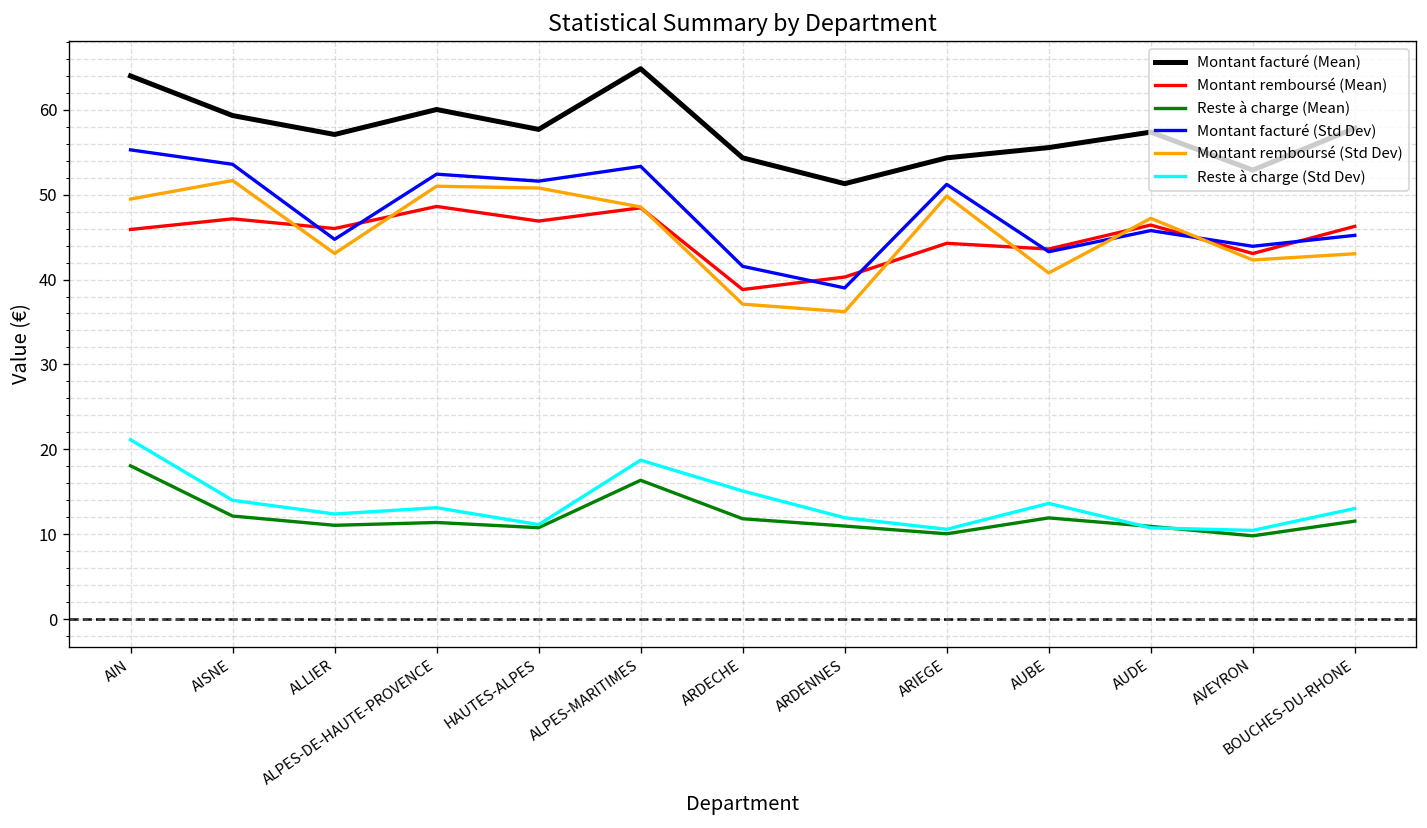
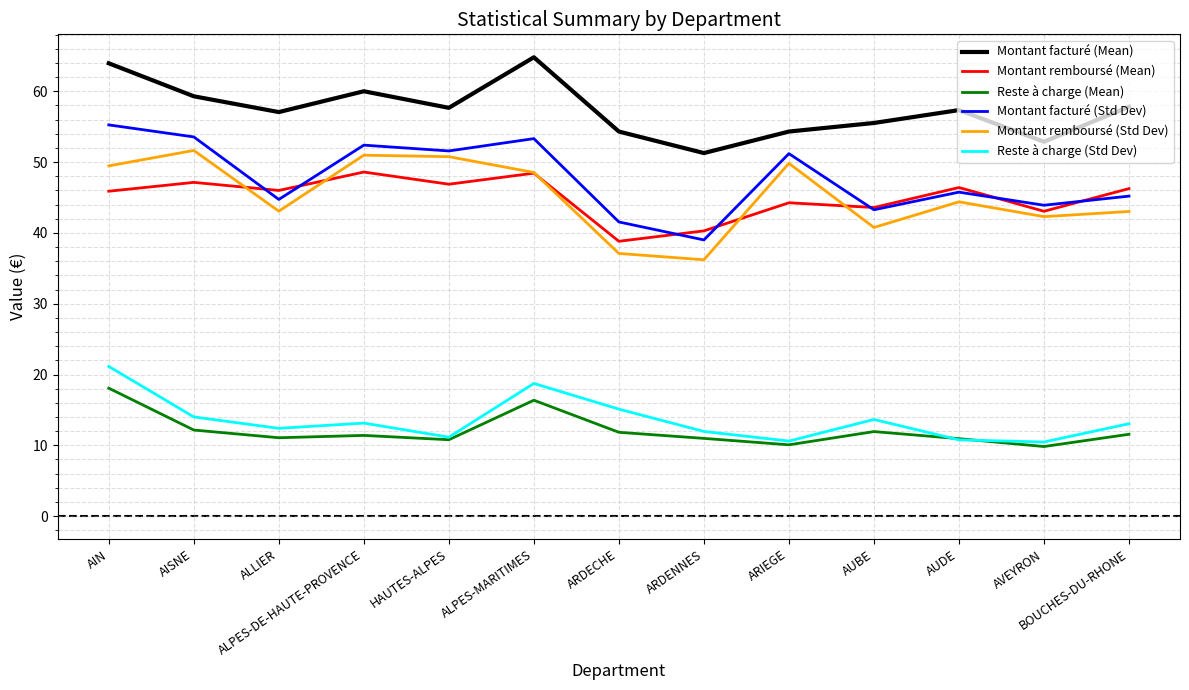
  {
    "Montant facturé (Mean)": {
      "AIN": 64,
      "AISNE": 59,
      "ALLIER": 57,
      "ALPES-DE-HAUTE-PROVENCE": 60,
      "HAUTES-ALPES": 58,
      "ALPES-MARITIMES": 65,
      "ARDECHE": 54,
      "ARDENNES": 51,
      "ARIEGE": 54,
      "AUBE": 56
    },
    "Montant remboursé (Mean)": {
      "AIN": 46,
      "AISNE": 47,
      "ALLIER": 46,
      "ALPES-DE-HAUTE-PROVENCE": 49,
      "HAUTES-ALPES": 47,
      "ARDECHE": 39,
      "ARDENNES": 40,
      "ARIEGE": 44,
      "AUDE": 46,
      "AVEYRON": 43,
      "BOUCHES-DU-RHONE": 46
    },
    "Reste à charge (Mean)": {
      "AIN": 18,
      "AISNE": 12,
      "ALLIER": 11,
      "ALPES-DE-HAUTE-PROVENCE": 11,
      "ALPES-MARITIMES": 16,
      "ARDECHE": 12,
      "ARDENNES": 11,
      "ARIEGE": 10,
      "AUBE": 12,
      "AVEYRON": 10,
      "BOUCHES-DU-RHONE": 12
    },
    "Montant facturé (Std Dev)": {
      "AIN": 55,
      "AISNE": 54,
      "ALLIER": 45,
      "ALPES-DE-HAUTE-PROVENCE": 52,
      "HAUTES-ALPES": 52,
      "ALPES-MARITIMES": 53,
      "ARDECHE": 42,
      "ARDENNES": 39,
      "ARIEGE": 51,
      "AUDE": 46,
      "AVEYRON": 44,
      "BOUCHES-DU-RHONE": 45
    },
    "Montant remboursé (Std Dev)": {
      "AIN": 49,
      "AISNE": 52,
      "ALLIER": 43,
      "ALPES-DE-HAUTE-PROVENCE": 51,
      "HAUTES-ALPES": 51,
      "ARDECHE": 37,
      "ARDENNES": 36,
      "ARIEGE": 50,
      "AUBE": 41,
-     "AUDE": 47,
+     "AUDE": 44,
      "AVEYRON": 42,
      "BOUCHES-DU-RHONE": 43
    },
    "Reste à charge (Std Dev)": {
      "AIN": 21,
      "AISNE": 14,
      "ALLIER": 12,
      "ALPES-DE-HAUTE-PROVENCE": 13,
      "ALPES-MARITIMES": 19,
      "ARDECHE": 15,
      "ARDENNES": 12,
      "ARIEGE": 11,
      "AUBE": 14,
      "AVEYRON": 10,
      "BOUCHES-DU-RHONE": 13
    }
  }
